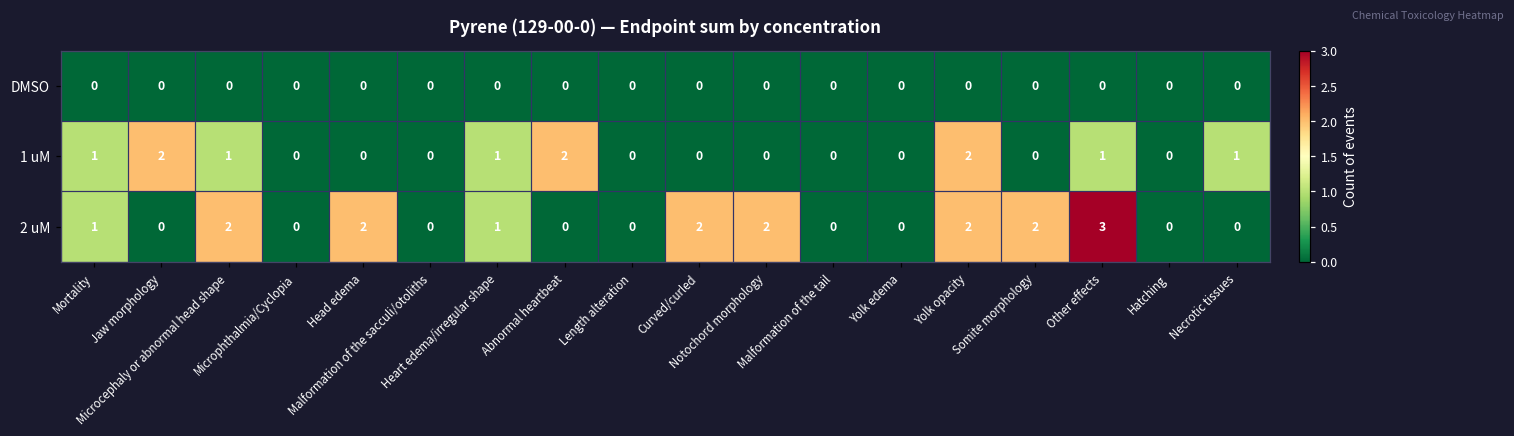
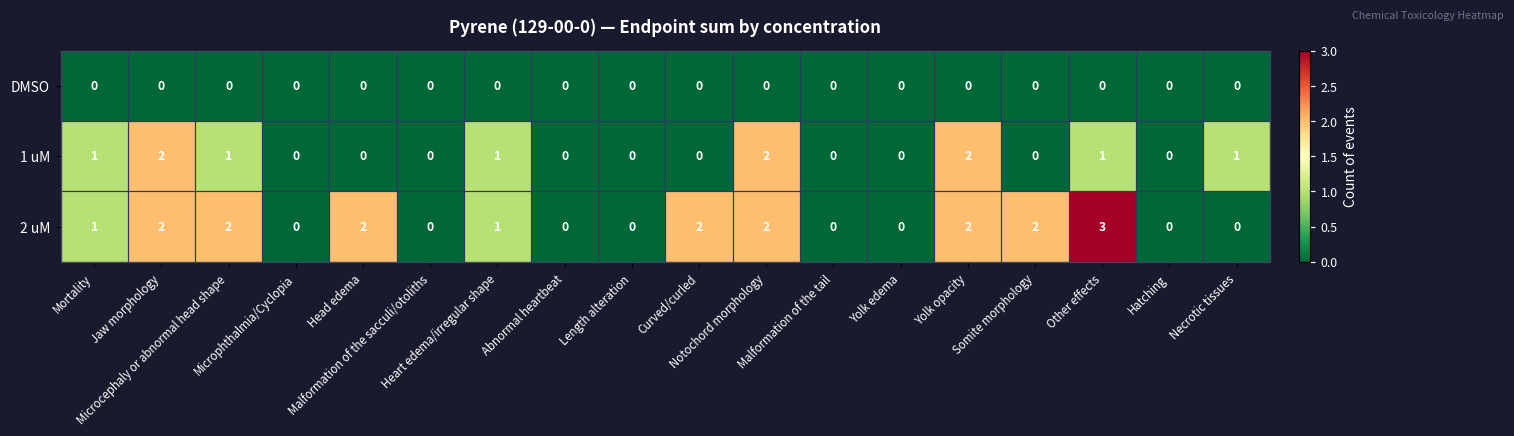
  {
    "DMSO": {
      "Mortality": 0,
      "Jaw morphology": 0,
      "Microcephaly or abnormal head shape": 0,
      "Microphthalmia/Cyclopia": 0,
      "Head edema": 0,
      "Malformation of the sacculi/otoliths": 0,
      "Heart edema/irregular shape": 0,
      "Abnormal heartbeat": 0,
      "Length alteration": 0,
      "Curved/curled": 0,
      "Notochord morphology": 0,
      "Malformation of the tail": 0,
      "Yolk edema": 0,
      "Yolk opacity": 0,
      "Somite morphology": 0,
      "Other effects": 0,
      "Hatching": 0,
      "Necrotic tissues": 0
    },
    "1 uM": {
      "Mortality": 1,
      "Jaw morphology": 2,
      "Microcephaly or abnormal head shape": 1,
      "Microphthalmia/Cyclopia": 0,
      "Head edema": 0,
      "Malformation of the sacculi/otoliths": 0,
      "Heart edema/irregular shape": 1,
-     "Abnormal heartbeat": 2,
+     "Abnormal heartbeat": 0,
      "Length alteration": 0,
      "Curved/curled": 0,
-     "Notochord morphology": 0,
+     "Notochord morphology": 2,
      "Malformation of the tail": 0,
      "Yolk edema": 0,
      "Yolk opacity": 2,
      "Somite morphology": 0,
      "Other effects": 1,
      "Hatching": 0,
      "Necrotic tissues": 1
    },
    "2 uM": {
      "Mortality": 1,
-     "Jaw morphology": 0,
+     "Jaw morphology": 2,
      "Microcephaly or abnormal head shape": 2,
      "Microphthalmia/Cyclopia": 0,
      "Head edema": 2,
      "Malformation of the sacculi/otoliths": 0,
      "Heart edema/irregular shape": 1,
      "Abnormal heartbeat": 0,
      "Length alteration": 0,
      "Curved/curled": 2,
      "Notochord morphology": 2,
      "Malformation of the tail": 0,
      "Yolk edema": 0,
      "Yolk opacity": 2,
      "Somite morphology": 2,
      "Other effects": 3,
      "Hatching": 0,
      "Necrotic tissues": 0
    }
  }
